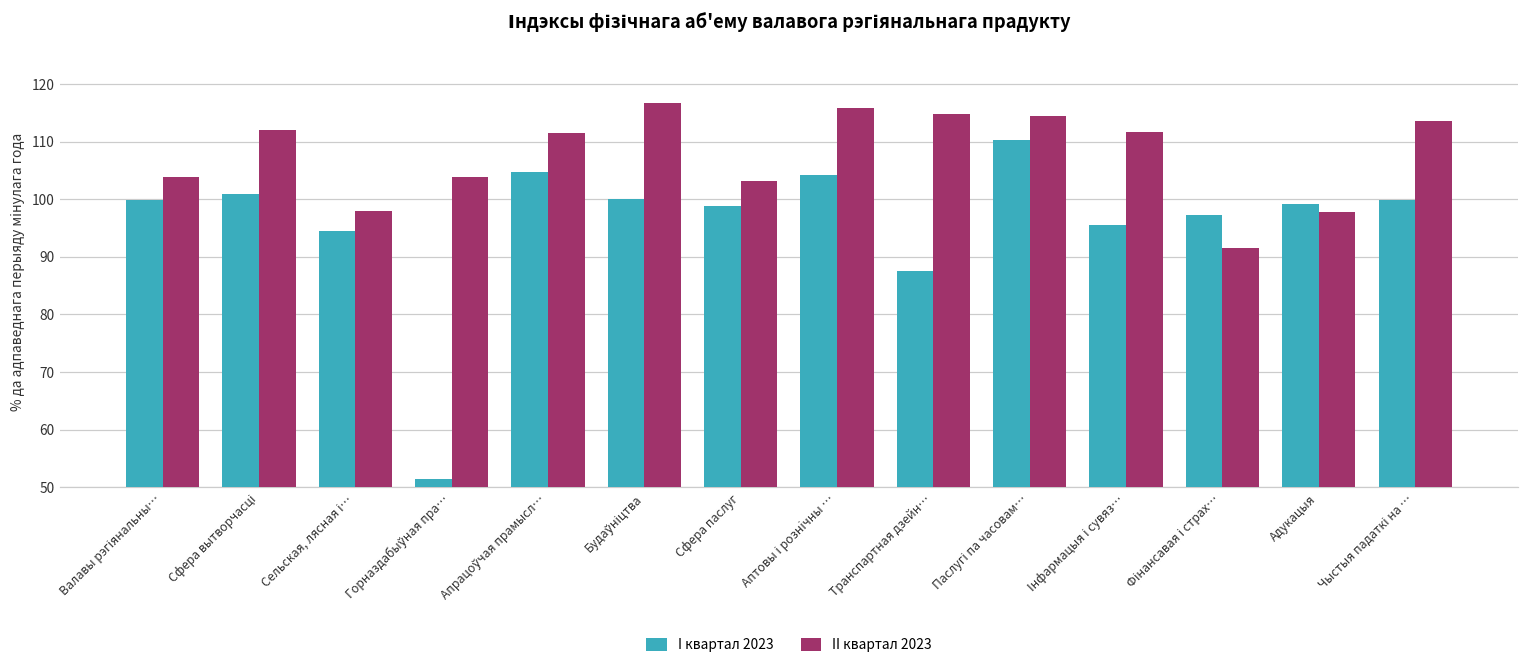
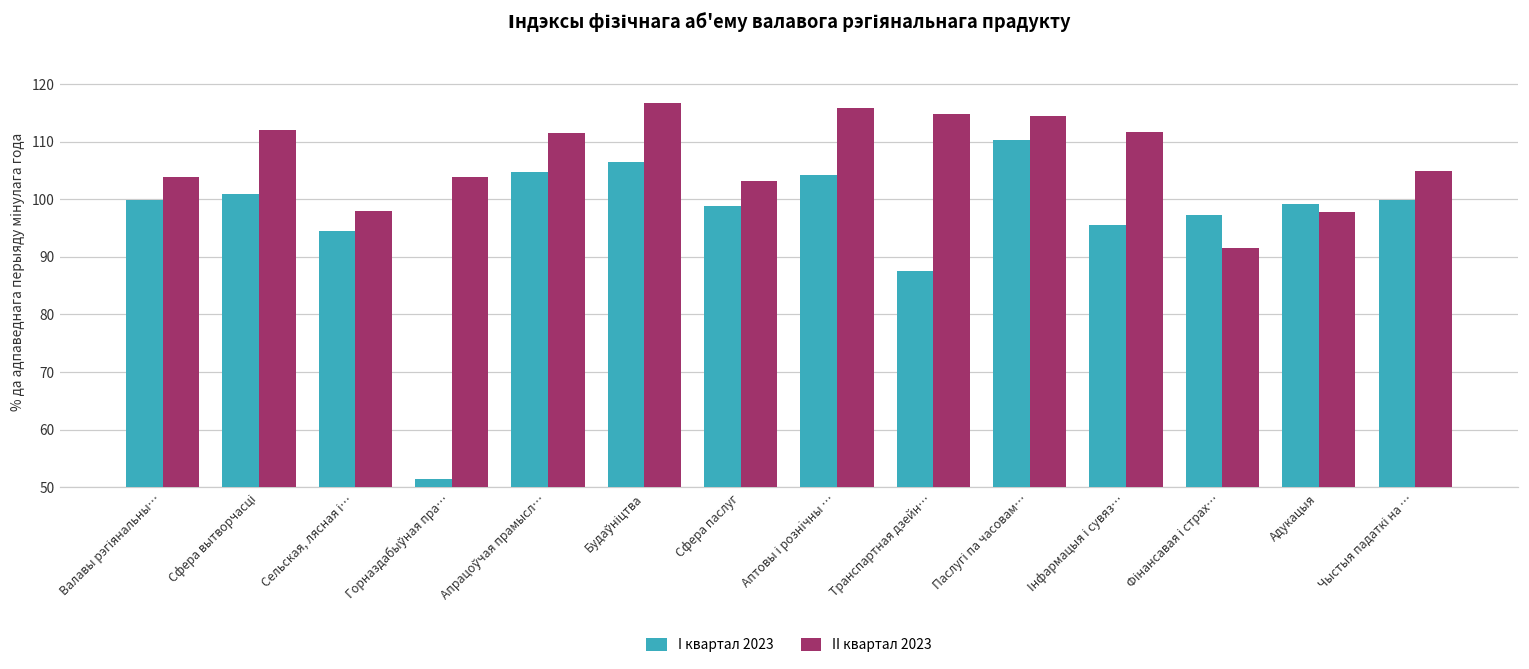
  {
    "I квартал 2023": {
      "Валавы рэгіянальны…": 100,
      "Сфера вытворчасці": 101,
      "Сельская, лясная і…": 94,
      "Горназдабыўная пра…": 52,
      "Апрацоўчая прамысл…": 105,
-     "Будаўніцтва": 100,
+     "Будаўніцтва": 106,
      "Сфера паслуг": 99,
      "Аптовы і рознiчны …": 104,
      "Транспартная дзейн…": 88,
      "Паслугі па часовам…": 110,
      "Інфармацыя і сувяз…": 96,
      "Фінансавая і страх…": 97,
      "Адукацыя": 99,
      "Чыстыя падаткі на …": 100
    },
    "II квартал 2023": {
      "Валавы рэгіянальны…": 104,
      "Сфера вытворчасці": 112,
      "Сельская, лясная і…": 98,
      "Горназдабыўная пра…": 104,
      "Апрацоўчая прамысл…": 112,
      "Будаўніцтва": 117,
      "Сфера паслуг": 103,
      "Аптовы і рознiчны …": 116,
      "Транспартная дзейн…": 115,
      "Паслугі па часовам…": 115,
      "Інфармацыя і сувяз…": 112,
      "Фінансавая і страх…": 92,
      "Адукацыя": 98,
-     "Чыстыя падаткі на …": 114
+     "Чыстыя падаткі на …": 105
    }
  }
